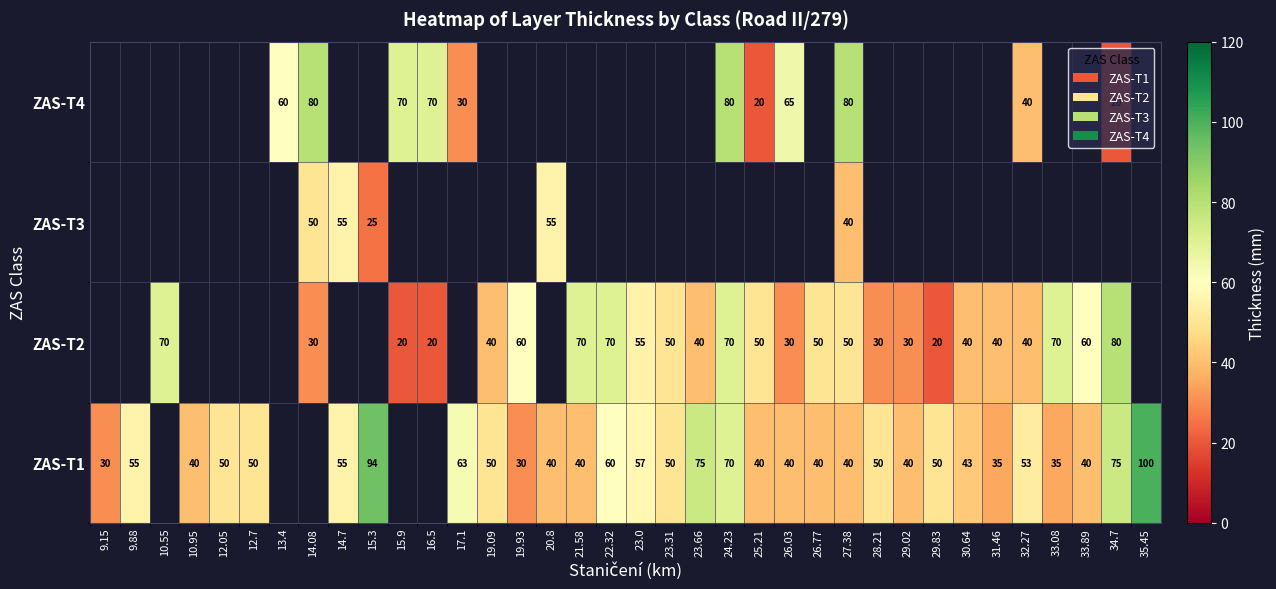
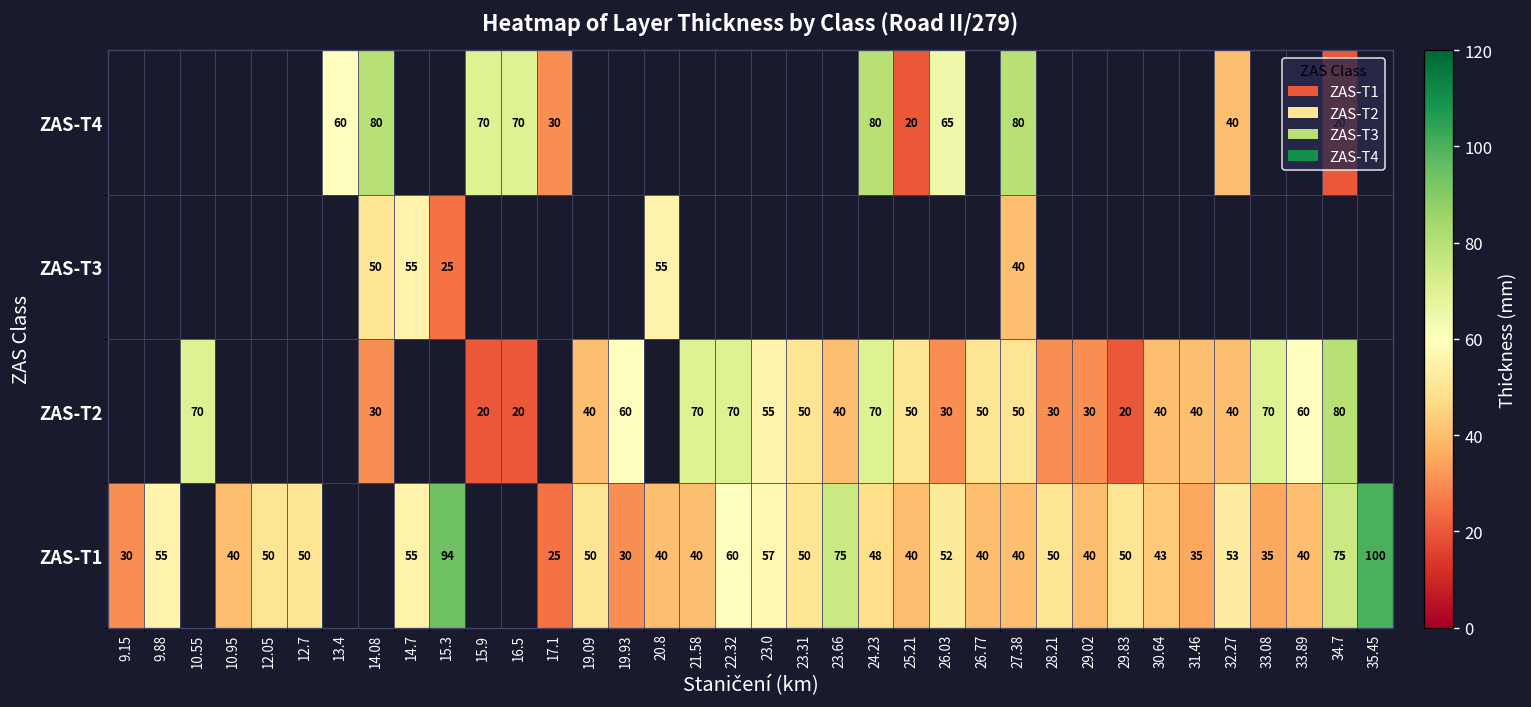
  {
    "ZAS-T4": {
      "13.4": 60,
      "14.08": 80,
      "15.9": 70,
      "16.5": 70,
      "17.1": 30,
      "24.23": 80,
      "25.21": 20,
      "26.03": 65,
      "27.38": 80,
      "32.27": 40
    },
    "ZAS-T3": {
      "14.08": 50,
      "14.7": 55,
      "15.3": 25,
      "20.8": 55,
      "27.38": 40
    },
    "ZAS-T2": {
      "10.55": 70,
      "14.08": 30,
      "15.9": 20,
      "16.5": 20,
      "19.09": 40,
      "19.93": 60,
      "21.58": 70,
      "22.32": 70,
      "23.0": 55,
      "23.31": 50,
      "23.66": 40,
      "24.23": 70,
      "25.21": 50,
      "26.03": 30,
      "26.77": 50,
      "27.38": 50,
      "28.21": 30,
      "29.02": 30,
      "29.83": 20,
      "30.64": 40,
      "31.46": 40,
      "32.27": 40,
      "33.08": 70,
      "33.89": 60,
      "34.7": 80
    },
    "ZAS-T1": {
      "9.15": 30,
      "9.88": 55,
      "10.95": 40,
      "12.05": 50,
      "12.7": 50,
      "14.7": 55,
      "15.3": 94,
-     "17.1": 63,
+     "17.1": 25,
      "19.09": 50,
      "19.93": 30,
      "20.8": 40,
      "21.58": 40,
      "22.32": 60,
      "23.0": 57,
      "23.31": 50,
      "23.66": 75,
-     "24.23": 70,
+     "24.23": 48,
      "25.21": 40,
-     "26.03": 40,
+     "26.03": 52,
      "26.77": 40,
      "27.38": 40,
      "28.21": 50,
      "29.02": 40,
      "29.83": 50,
      "30.64": 43,
      "31.46": 35,
      "32.27": 53,
      "33.08": 35,
      "33.89": 40,
      "34.7": 75,
      "35.45": 100
    }
  }
